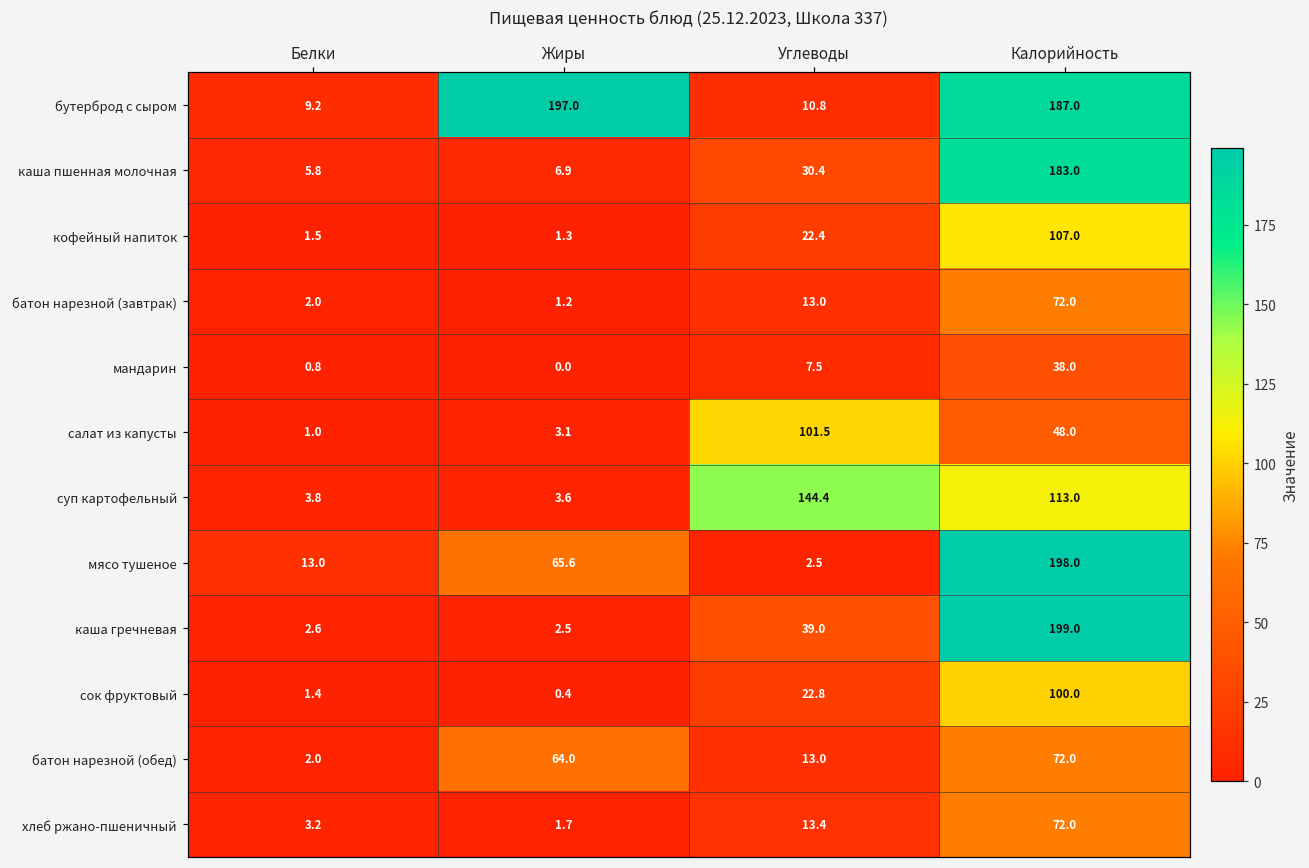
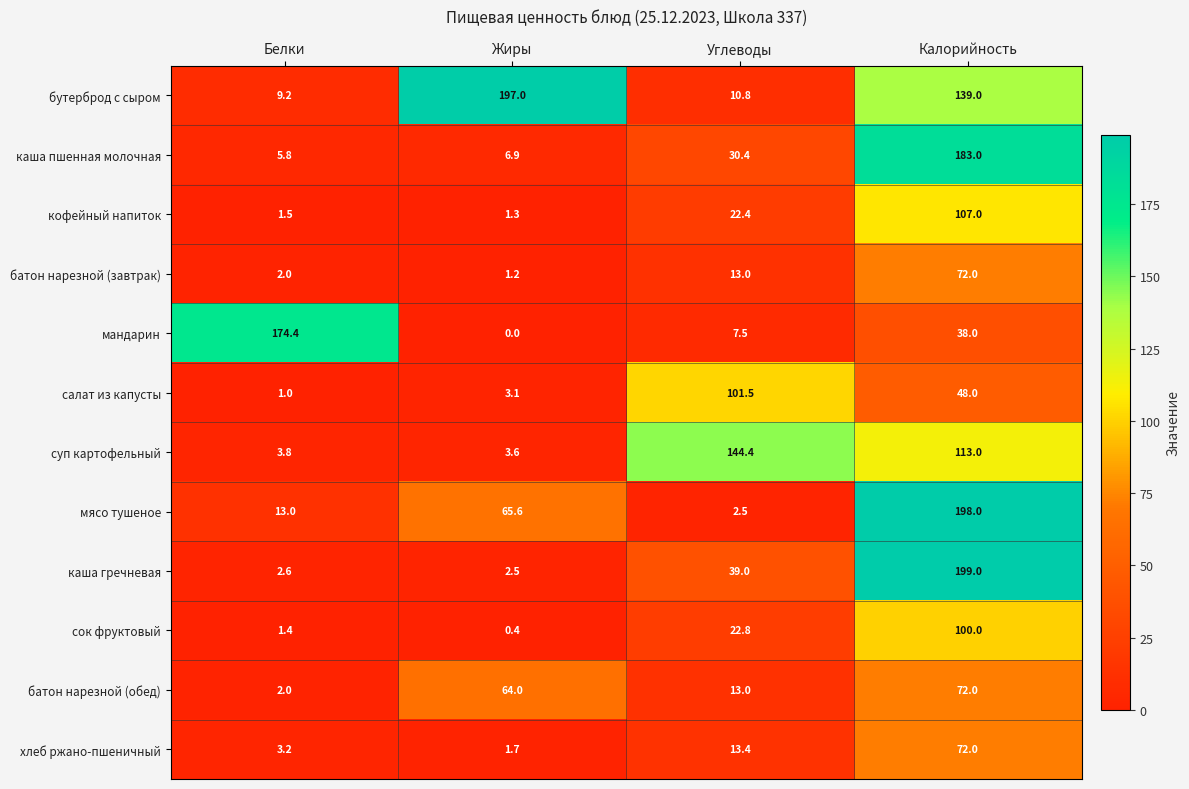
  {
    "бутерброд с сыром": {
      "Белки": 9.2,
      "Жиры": 197.0,
      "Углеводы": 10.8,
-     "Калорийность": 187.0
+     "Калорийность": 139.0
    },
    "каша пшенная молочная": {
      "Белки": 5.8,
      "Жиры": 6.9,
      "Углеводы": 30.4,
      "Калорийность": 183.0
    },
    "кофейный напиток": {
      "Белки": 1.5,
      "Жиры": 1.3,
      "Углеводы": 22.4,
      "Калорийность": 107.0
    },
    "батон нарезной (завтрак)": {
      "Белки": 2.0,
      "Жиры": 1.2,
      "Углеводы": 13.0,
      "Калорийность": 72.0
    },
    "мандарин": {
-     "Белки": 0.8,
+     "Белки": 174.4,
      "Жиры": 0.0,
      "Углеводы": 7.5,
      "Калорийность": 38.0
    },
    "салат из капусты": {
      "Белки": 1.0,
      "Жиры": 3.1,
      "Углеводы": 101.5,
      "Калорийность": 48.0
    },
    "суп картофельный": {
      "Белки": 3.8,
      "Жиры": 3.6,
      "Углеводы": 144.4,
      "Калорийность": 113.0
    },
    "мясо тушеное": {
      "Белки": 13.0,
      "Жиры": 65.6,
      "Углеводы": 2.5,
      "Калорийность": 198.0
    },
    "каша гречневая": {
      "Белки": 2.6,
      "Жиры": 2.5,
      "Углеводы": 39.0,
      "Калорийность": 199.0
    },
    "сок фруктовый": {
      "Белки": 1.4,
      "Жиры": 0.4,
      "Углеводы": 22.8,
      "Калорийность": 100.0
    },
    "батон нарезной (обед)": {
      "Белки": 2.0,
      "Жиры": 64.0,
      "Углеводы": 13.0,
      "Калорийность": 72.0
    },
    "хлеб ржано-пшеничный": {
      "Белки": 3.2,
      "Жиры": 1.7,
      "Углеводы": 13.4,
      "Калорийность": 72.0
    }
  }
